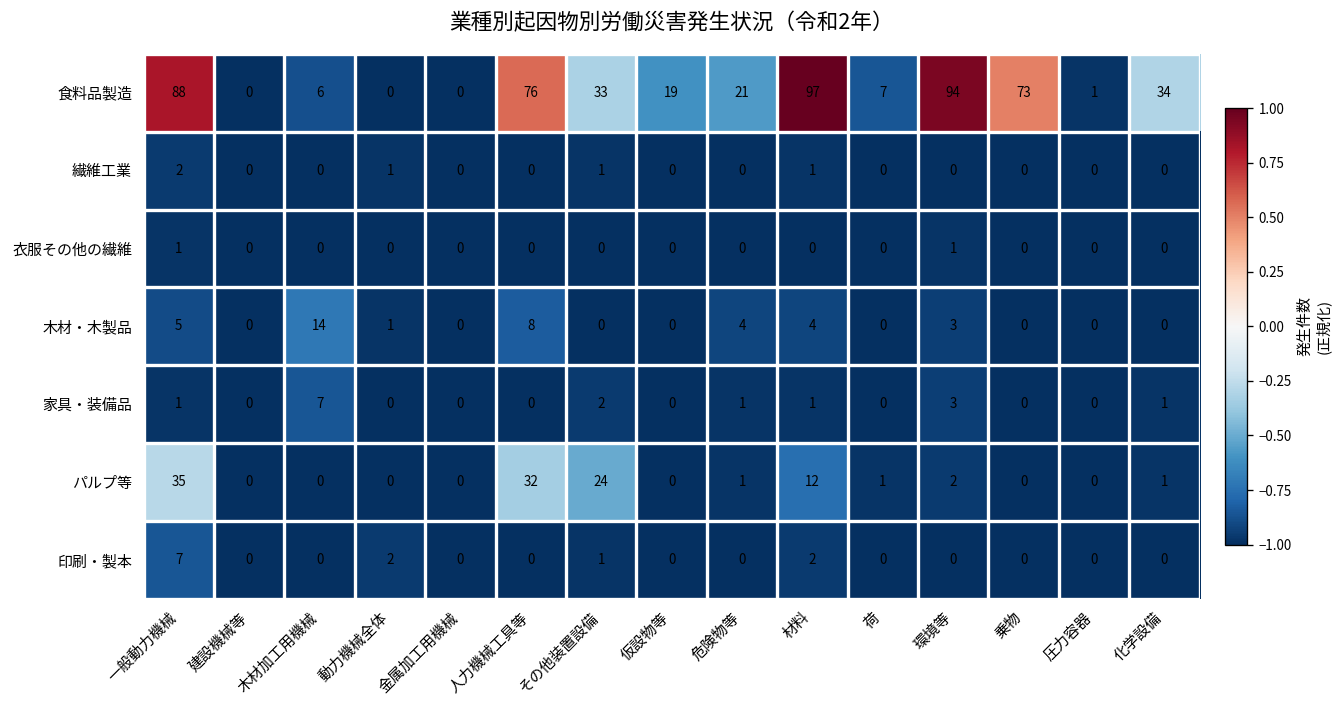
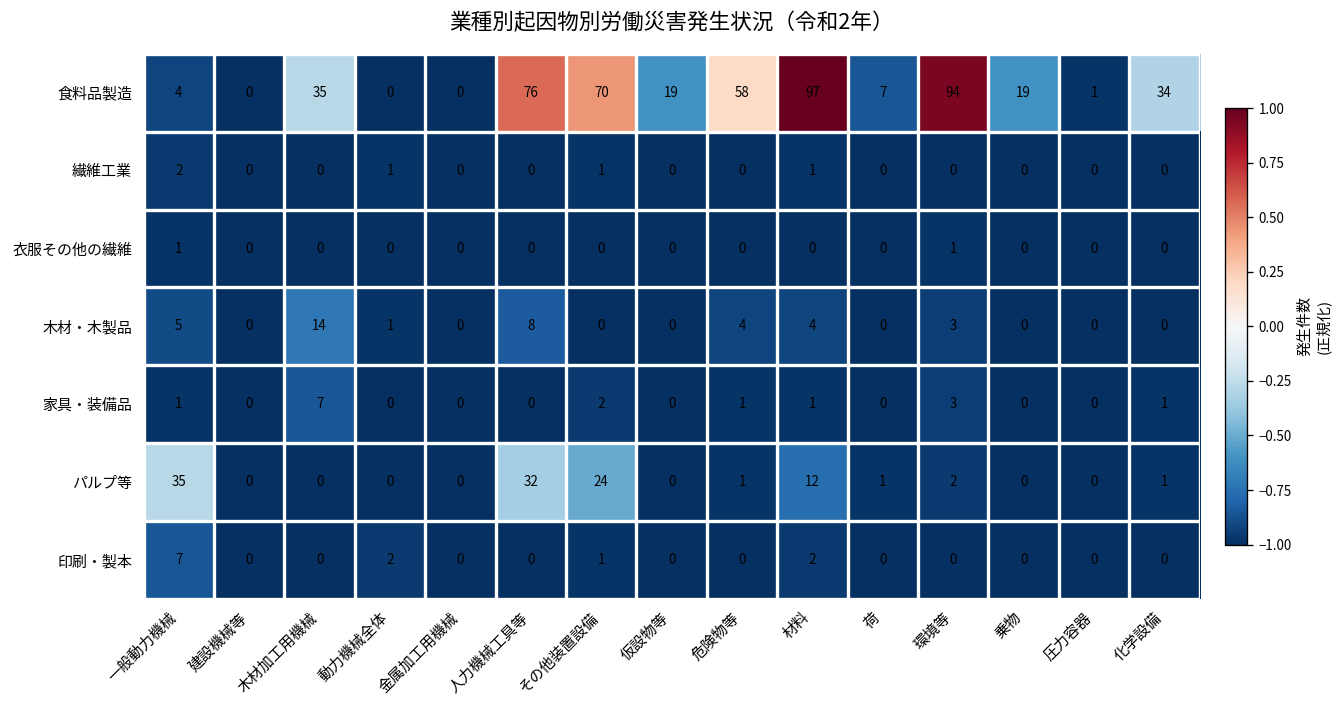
  {
    "食料品製造": {
-     "一般動力機械": 88,
+     "一般動力機械": 4,
      "建設機械等": 0,
-     "木材加工用機械": 6,
+     "木材加工用機械": 35,
      "動力機械全体": 0,
      "金属加工用機械": 0,
      "人力機械工具等": 76,
-     "その他装置設備": 33,
+     "その他装置設備": 70,
      "仮設物等": 19,
-     "危険物等": 21,
+     "危険物等": 58,
      "材料": 97,
      "荷": 7,
      "環境等": 94,
-     "乗物": 73,
+     "乗物": 19,
      "圧力容器": 1,
      "化学設備": 34
    },
    "繊維工業": {
      "一般動力機械": 2,
      "建設機械等": 0,
      "木材加工用機械": 0,
      "動力機械全体": 1,
      "金属加工用機械": 0,
      "人力機械工具等": 0,
      "その他装置設備": 1,
      "仮設物等": 0,
      "危険物等": 0,
      "材料": 1,
      "荷": 0,
      "環境等": 0,
      "乗物": 0,
      "圧力容器": 0,
      "化学設備": 0
    },
    "衣服その他の繊維": {
      "一般動力機械": 1,
      "建設機械等": 0,
      "木材加工用機械": 0,
      "動力機械全体": 0,
      "金属加工用機械": 0,
      "人力機械工具等": 0,
      "その他装置設備": 0,
      "仮設物等": 0,
      "危険物等": 0,
      "材料": 0,
      "荷": 0,
      "環境等": 1,
      "乗物": 0,
      "圧力容器": 0,
      "化学設備": 0
    },
    "木材・木製品": {
      "一般動力機械": 5,
      "建設機械等": 0,
      "木材加工用機械": 14,
      "動力機械全体": 1,
      "金属加工用機械": 0,
      "人力機械工具等": 8,
      "その他装置設備": 0,
      "仮設物等": 0,
      "危険物等": 4,
      "材料": 4,
      "荷": 0,
      "環境等": 3,
      "乗物": 0,
      "圧力容器": 0,
      "化学設備": 0
    },
    "家具・装備品": {
      "一般動力機械": 1,
      "建設機械等": 0,
      "木材加工用機械": 7,
      "動力機械全体": 0,
      "金属加工用機械": 0,
      "人力機械工具等": 0,
      "その他装置設備": 2,
      "仮設物等": 0,
      "危険物等": 1,
      "材料": 1,
      "荷": 0,
      "環境等": 3,
      "乗物": 0,
      "圧力容器": 0,
      "化学設備": 1
    },
    "パルプ等": {
      "一般動力機械": 35,
      "建設機械等": 0,
      "木材加工用機械": 0,
      "動力機械全体": 0,
      "金属加工用機械": 0,
      "人力機械工具等": 32,
      "その他装置設備": 24,
      "仮設物等": 0,
      "危険物等": 1,
      "材料": 12,
      "荷": 1,
      "環境等": 2,
      "乗物": 0,
      "圧力容器": 0,
      "化学設備": 1
    },
    "印刷・製本": {
      "一般動力機械": 7,
      "建設機械等": 0,
      "木材加工用機械": 0,
      "動力機械全体": 2,
      "金属加工用機械": 0,
      "人力機械工具等": 0,
      "その他装置設備": 1,
      "仮設物等": 0,
      "危険物等": 0,
      "材料": 2,
      "荷": 0,
      "環境等": 0,
      "乗物": 0,
      "圧力容器": 0,
      "化学設備": 0
    }
  }
